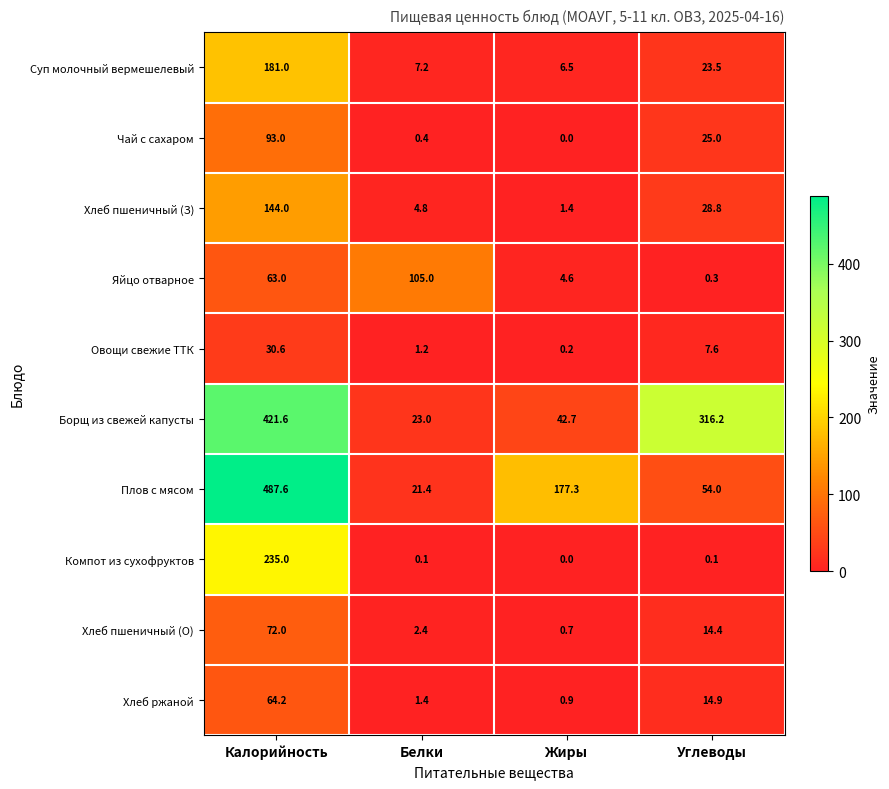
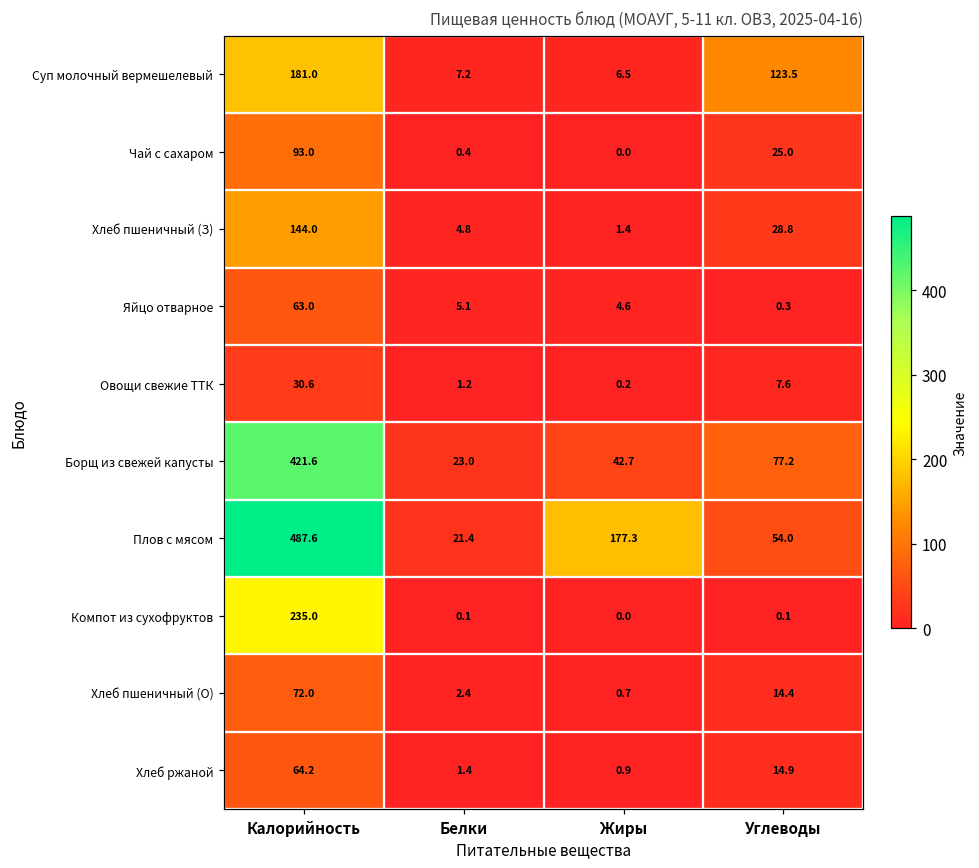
  {
    "Суп молочный вермешелевый": {
      "Калорийность": 181.0,
      "Белки": 7.2,
      "Жиры": 6.5,
-     "Углеводы": 23.5
+     "Углеводы": 123.5
    },
    "Чай с сахаром": {
      "Калорийность": 93.0,
      "Белки": 0.4,
      "Жиры": 0.0,
      "Углеводы": 25.0
    },
    "Хлеб пшеничный (З)": {
      "Калорийность": 144.0,
      "Белки": 4.8,
      "Жиры": 1.4,
      "Углеводы": 28.8
    },
    "Яйцо отварное": {
      "Калорийность": 63.0,
-     "Белки": 105.0,
+     "Белки": 5.1,
      "Жиры": 4.6,
      "Углеводы": 0.3
    },
    "Овощи свежие ТТК": {
      "Калорийность": 30.6,
      "Белки": 1.2,
      "Жиры": 0.2,
      "Углеводы": 7.6
    },
    "Борщ из свежей капусты": {
      "Калорийность": 421.6,
      "Белки": 23.0,
      "Жиры": 42.7,
-     "Углеводы": 316.2
+     "Углеводы": 77.2
    },
    "Плов с мясом": {
      "Калорийность": 487.6,
      "Белки": 21.4,
      "Жиры": 177.3,
      "Углеводы": 54.0
    },
    "Компот из сухофруктов": {
      "Калорийность": 235.0,
      "Белки": 0.1,
      "Жиры": 0.0,
      "Углеводы": 0.1
    },
    "Хлеб пшеничный (О)": {
      "Калорийность": 72.0,
      "Белки": 2.4,
      "Жиры": 0.7,
      "Углеводы": 14.4
    },
    "Хлеб ржаной": {
      "Калорийность": 64.2,
      "Белки": 1.4,
      "Жиры": 0.9,
      "Углеводы": 14.9
    }
  }
